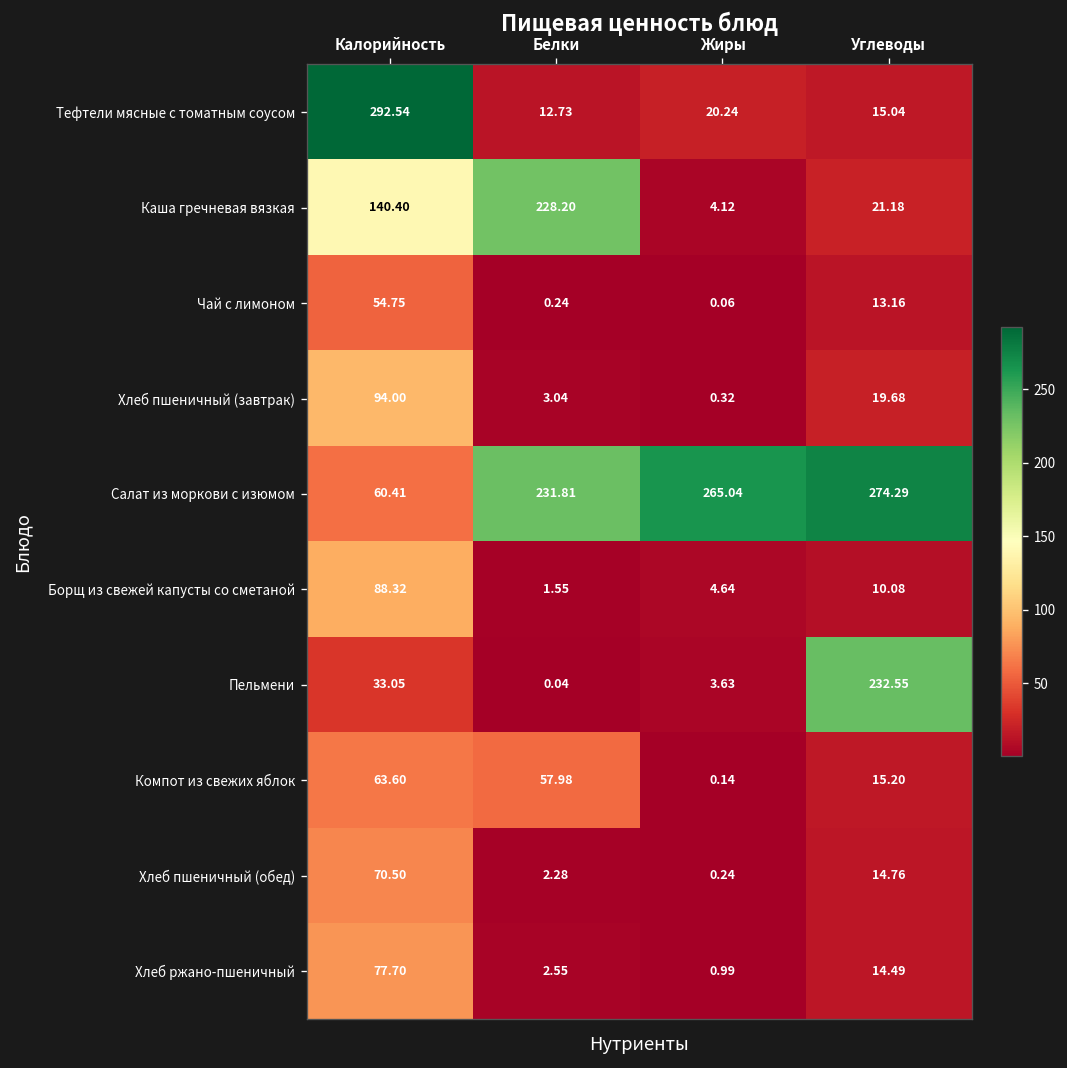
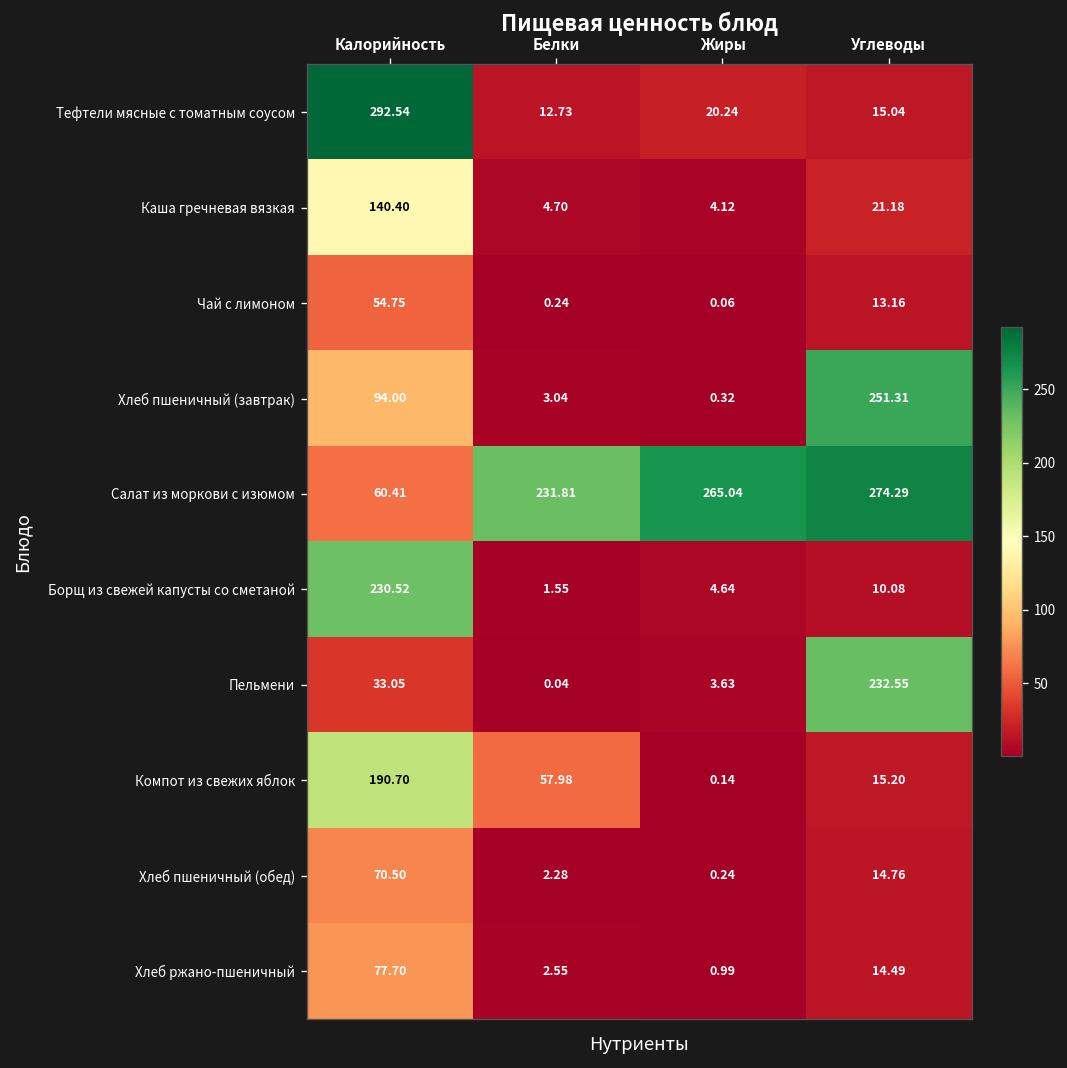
  {
    "Тефтели мясные с томатным соусом": {
      "Калорийность": 292.54,
      "Белки": 12.73,
      "Жиры": 20.24,
      "Углеводы": 15.04
    },
    "Каша гречневая вязкая": {
      "Калорийность": 140.40,
-     "Белки": 228.20,
+     "Белки": 4.70,
      "Жиры": 4.12,
      "Углеводы": 21.18
    },
    "Чай с лимоном": {
      "Калорийность": 54.75,
      "Белки": 0.24,
      "Жиры": 0.06,
      "Углеводы": 13.16
    },
    "Хлеб пшеничный (завтрак)": {
      "Калорийность": 94.00,
      "Белки": 3.04,
      "Жиры": 0.32,
-     "Углеводы": 19.68
+     "Углеводы": 251.31
    },
    "Салат из моркови с изюмом": {
      "Калорийность": 60.41,
      "Белки": 231.81,
      "Жиры": 265.04,
      "Углеводы": 274.29
    },
    "Борщ из свежей капусты со сметаной": {
-     "Калорийность": 88.32,
+     "Калорийность": 230.52,
      "Белки": 1.55,
      "Жиры": 4.64,
      "Углеводы": 10.08
    },
    "Пельмени": {
      "Калорийность": 33.05,
      "Белки": 0.04,
      "Жиры": 3.63,
      "Углеводы": 232.55
    },
    "Компот из свежих яблок": {
-     "Калорийность": 63.60,
+     "Калорийность": 190.70,
      "Белки": 57.98,
      "Жиры": 0.14,
      "Углеводы": 15.20
    },
    "Хлеб пшеничный (обед)": {
      "Калорийность": 70.50,
      "Белки": 2.28,
      "Жиры": 0.24,
      "Углеводы": 14.76
    },
    "Хлеб ржано-пшеничный": {
      "Калорийность": 77.70,
      "Белки": 2.55,
      "Жиры": 0.99,
      "Углеводы": 14.49
    }
  }
